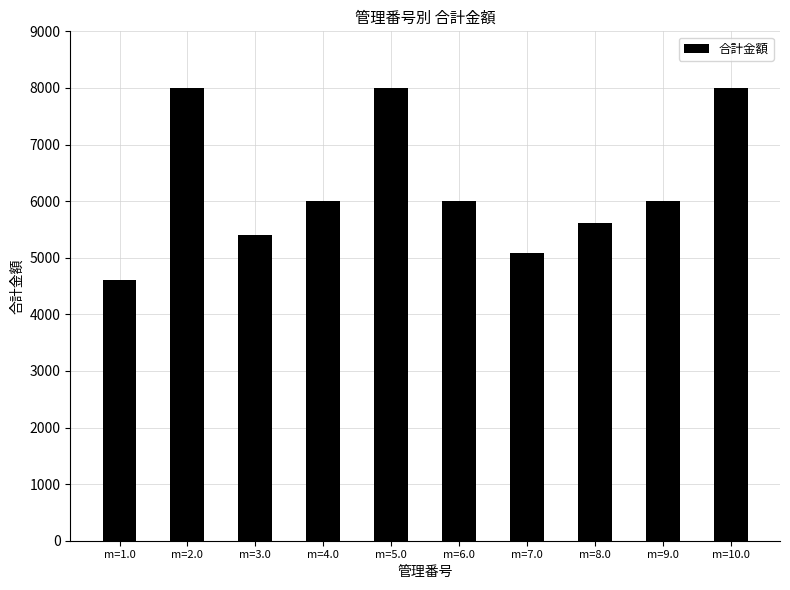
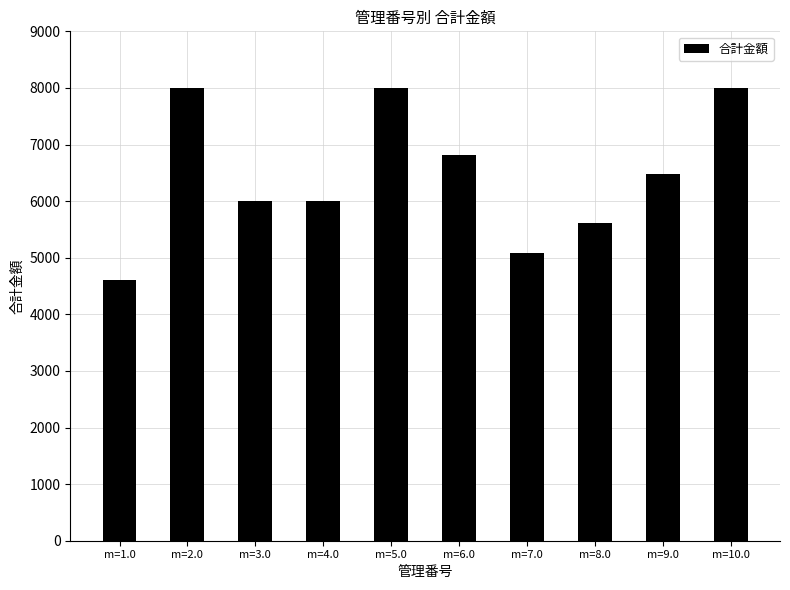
  {
    "m=1.0": 4600,
    "m=2.0": 8000,
-   "m=3.0": 5400,
+   "m=3.0": 6000,
    "m=4.0": 6000,
    "m=5.0": 8000,
-   "m=6.0": 6000,
+   "m=6.0": 6800,
    "m=7.0": 5100,
    "m=8.0": 5600,
-   "m=9.0": 6000,
+   "m=9.0": 6500,
    "m=10.0": 8000
  }
